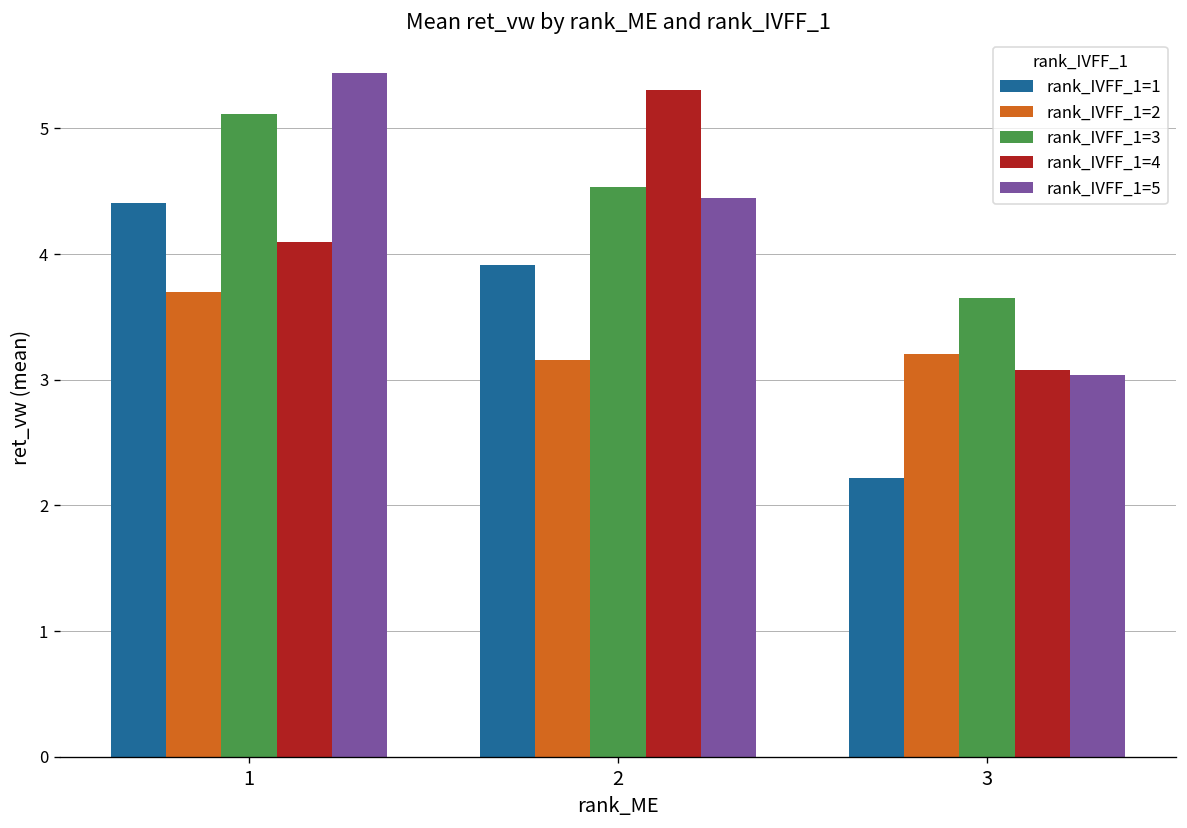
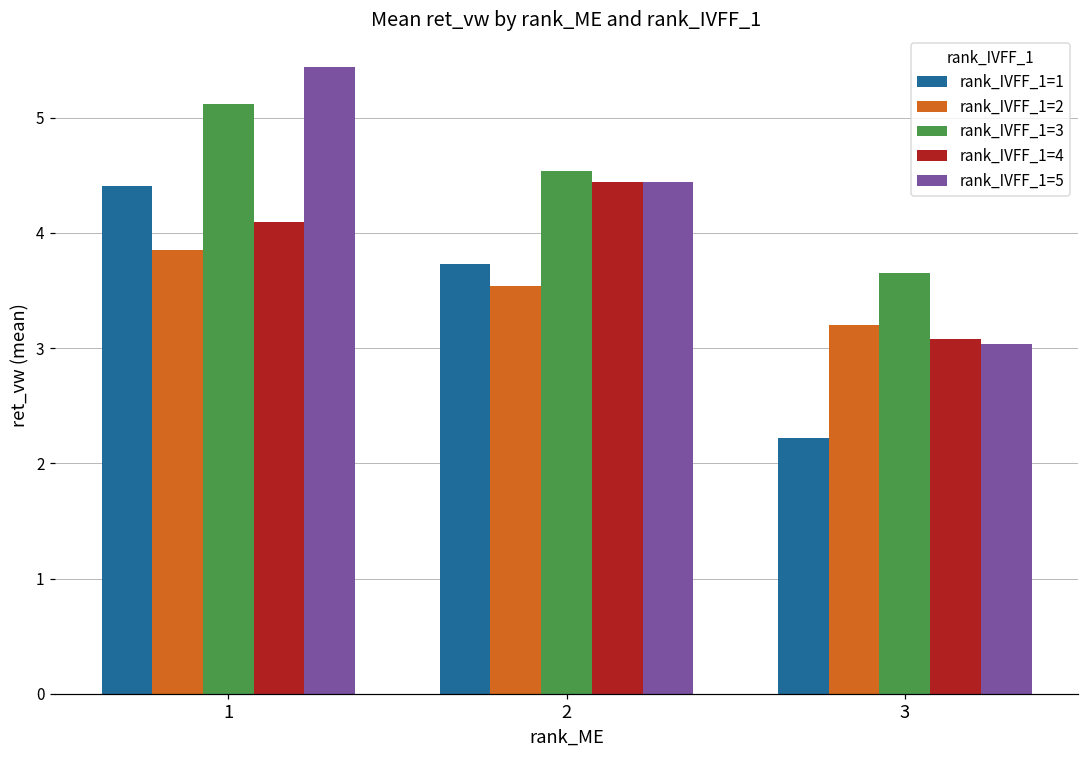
  {
    "rank_IVFF_1=1": {
      "1": 4.41,
-     "2": 3.92,
+     "2": 3.73,
      "3": 2.22
    },
    "rank_IVFF_1=2": {
-     "1": 3.70,
-     "2": 3.15,
+     "1": 3.85,
+     "2": 3.53,
      "3": 3.20
    },
    "rank_IVFF_1=3": {
      "1": 5.12,
      "2": 4.53,
      "3": 3.65
    },
    "rank_IVFF_1=4": {
      "1": 4.10,
-     "2": 5.30,
+     "2": 4.44,
      "3": 3.08
    },
    "rank_IVFF_1=5": {
      "1": 5.44,
      "2": 4.44,
      "3": 3.04
    }
  }
